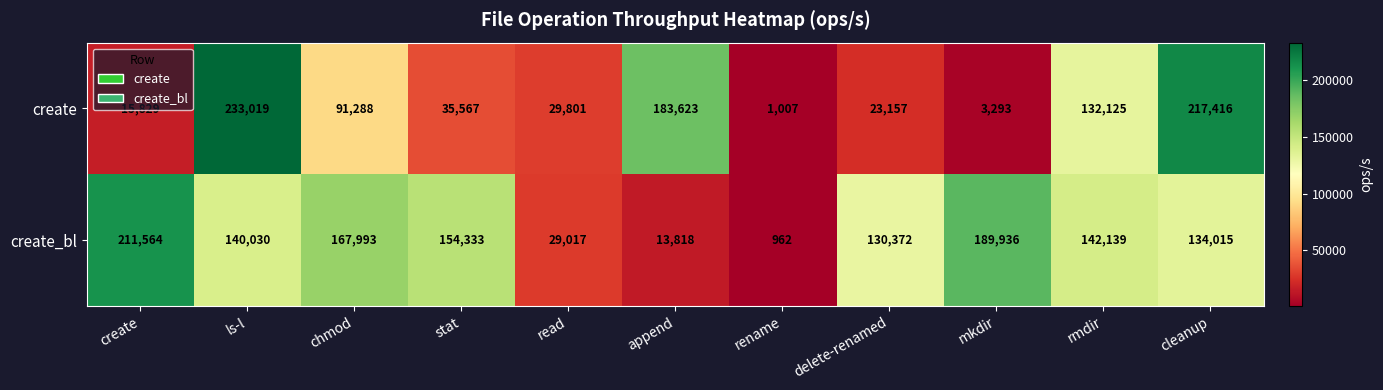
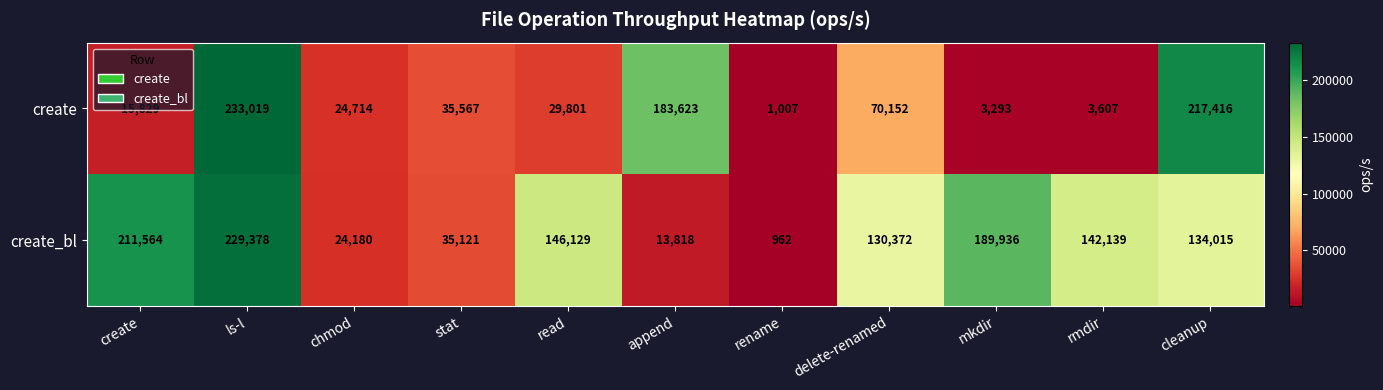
  {
    "create": {
      "ls-l": "233,019",
-     "chmod": "91,288",
+     "chmod": "24,714",
      "stat": "35,567",
      "read": "29,801",
      "append": "183,623",
      "rename": "1,007",
-     "delete-renamed": "23,157",
+     "delete-renamed": "70,152",
      "mkdir": "3,293",
-     "rmdir": "132,125",
+     "rmdir": "3,607",
      "cleanup": "217,416"
    },
    "create_bl": {
      "create": "211,564",
-     "ls-l": "140,030",
-     "chmod": "167,993",
-     "stat": "154,333",
-     "read": "29,017",
+     "ls-l": "229,378",
+     "chmod": "24,180",
+     "stat": "35,121",
+     "read": "146,129",
      "append": "13,818",
      "rename": "962",
      "delete-renamed": "130,372",
      "mkdir": "189,936",
      "rmdir": "142,139",
      "cleanup": "134,015"
    }
  }
